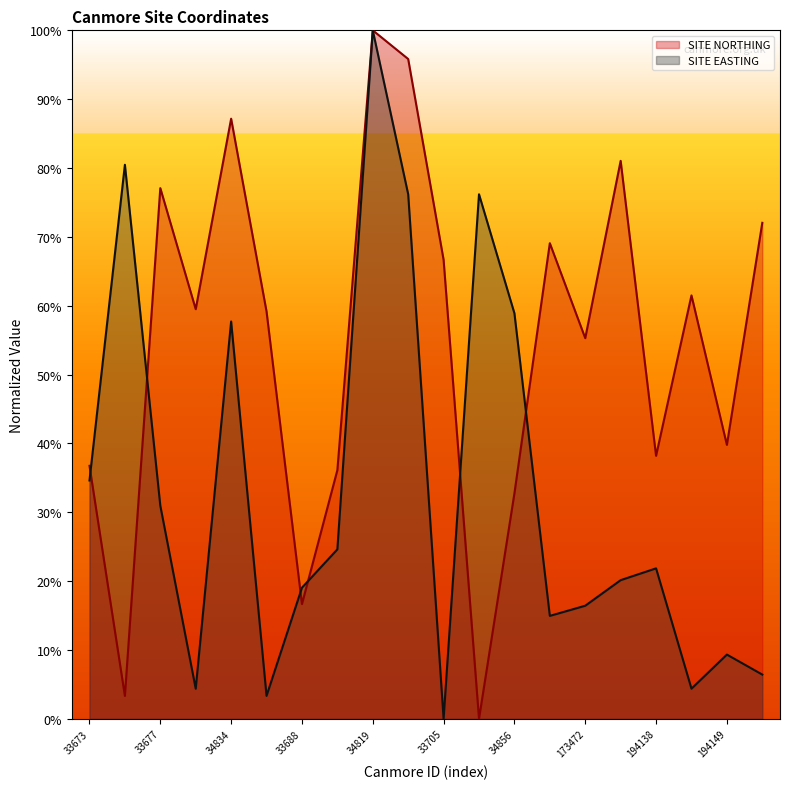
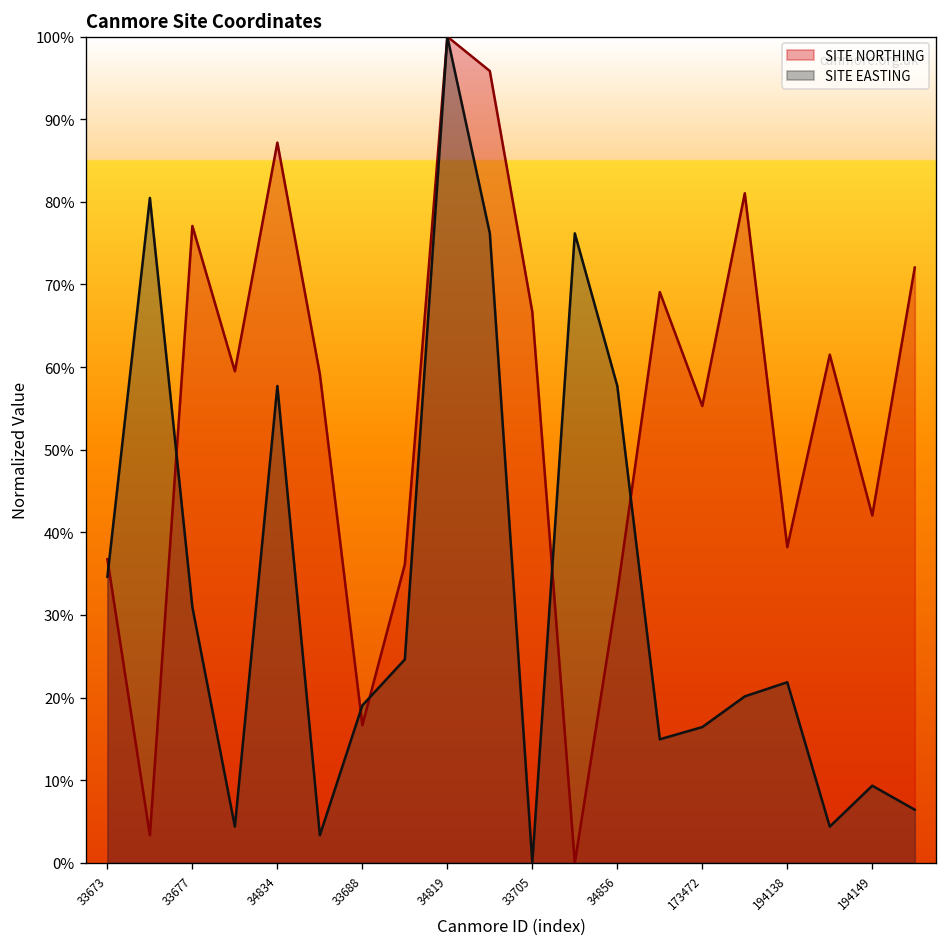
  {
    "SITE NORTHING": {
      "33673": "37%",
      "33677": "77%",
      "34834": "87%",
      "33688": "17%",
      "33705": "67%",
      "34856": "33%",
      "173472": "55%",
      "194138": "38%",
-     "194149": "40%"
+     "194149": "42%"
    },
    "SITE EASTING": {
      "33673": "35%",
      "33677": "31%",
      "34834": "58%",
      "33688": "19%",
      "33705": "0%",
-     "34856": "59%",
+     "34856": "58%",
      "173472": "16%",
      "194138": "22%",
      "194149": "9%"
    }
  }
